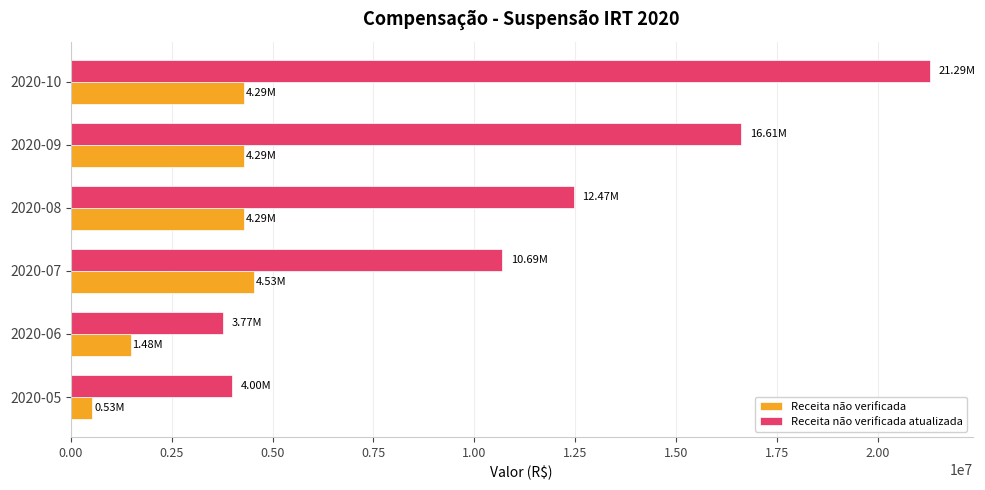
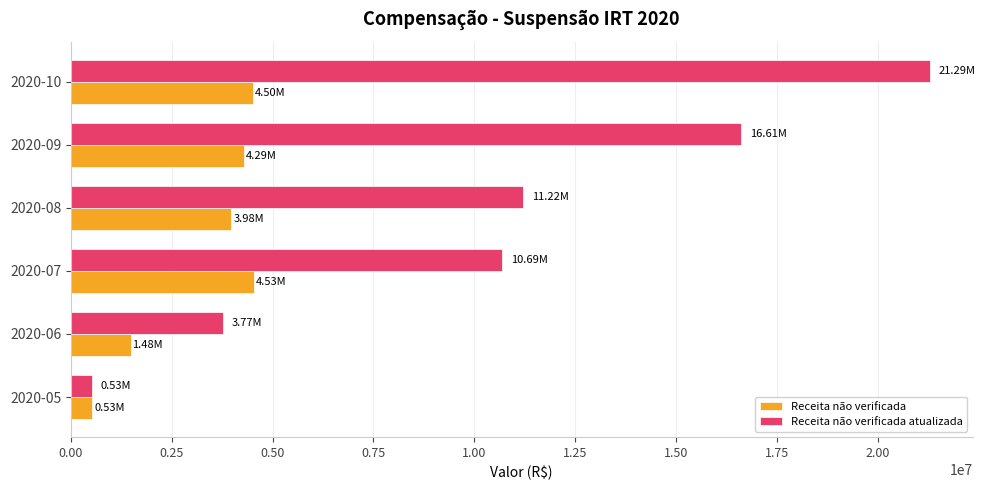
  {
    "Receita não verificada": {
-     "2020-10": "4.29M",
+     "2020-10": "4.50M",
      "2020-09": "4.29M",
-     "2020-08": "4.29M",
+     "2020-08": "3.98M",
      "2020-07": "4.53M",
      "2020-06": "1.48M",
      "2020-05": "0.53M"
    },
    "Receita não verificada atualizada": {
      "2020-10": "21.29M",
      "2020-09": "16.61M",
-     "2020-08": "12.47M",
+     "2020-08": "11.22M",
      "2020-07": "10.69M",
      "2020-06": "3.77M",
-     "2020-05": "4.00M"
+     "2020-05": "0.53M"
    }
  }
